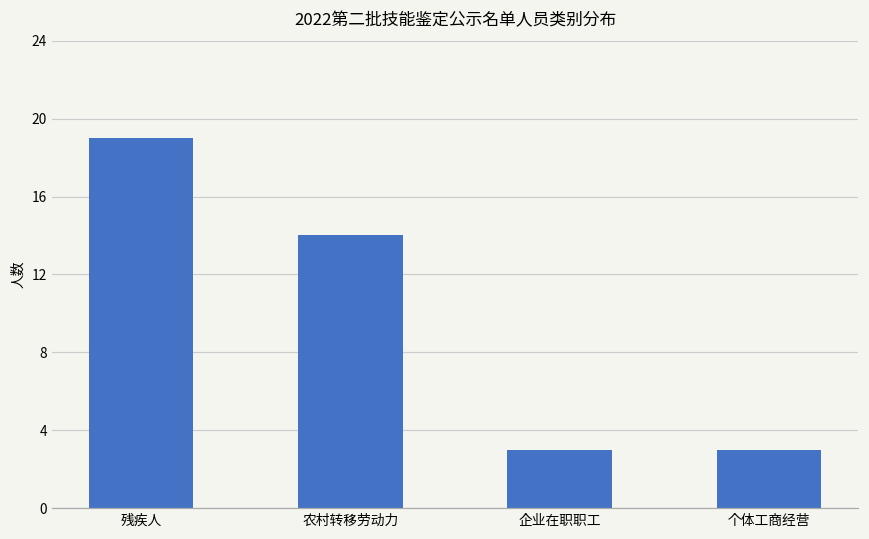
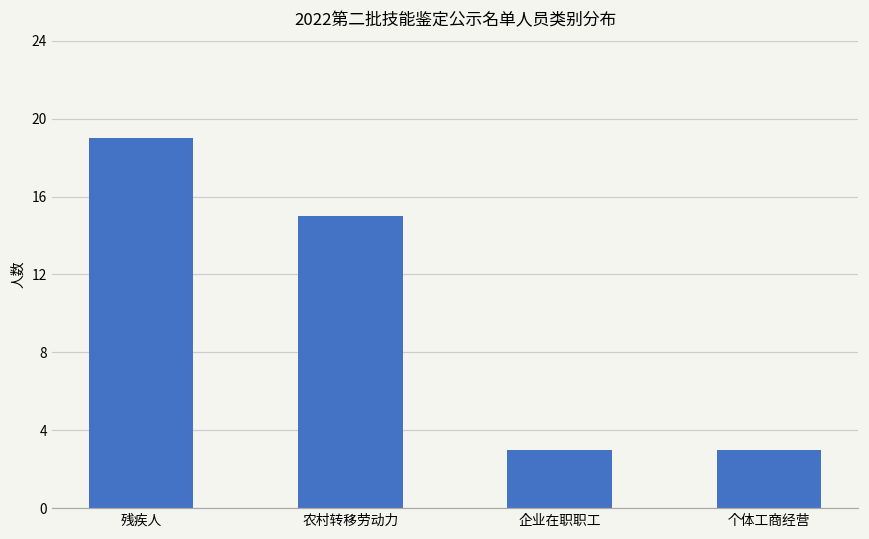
  {
    "残疾人": 19,
-   "农村转移劳动力": 14,
+   "农村转移劳动力": 15,
    "企业在职职工": 3,
    "个体工商经营": 3
  }
